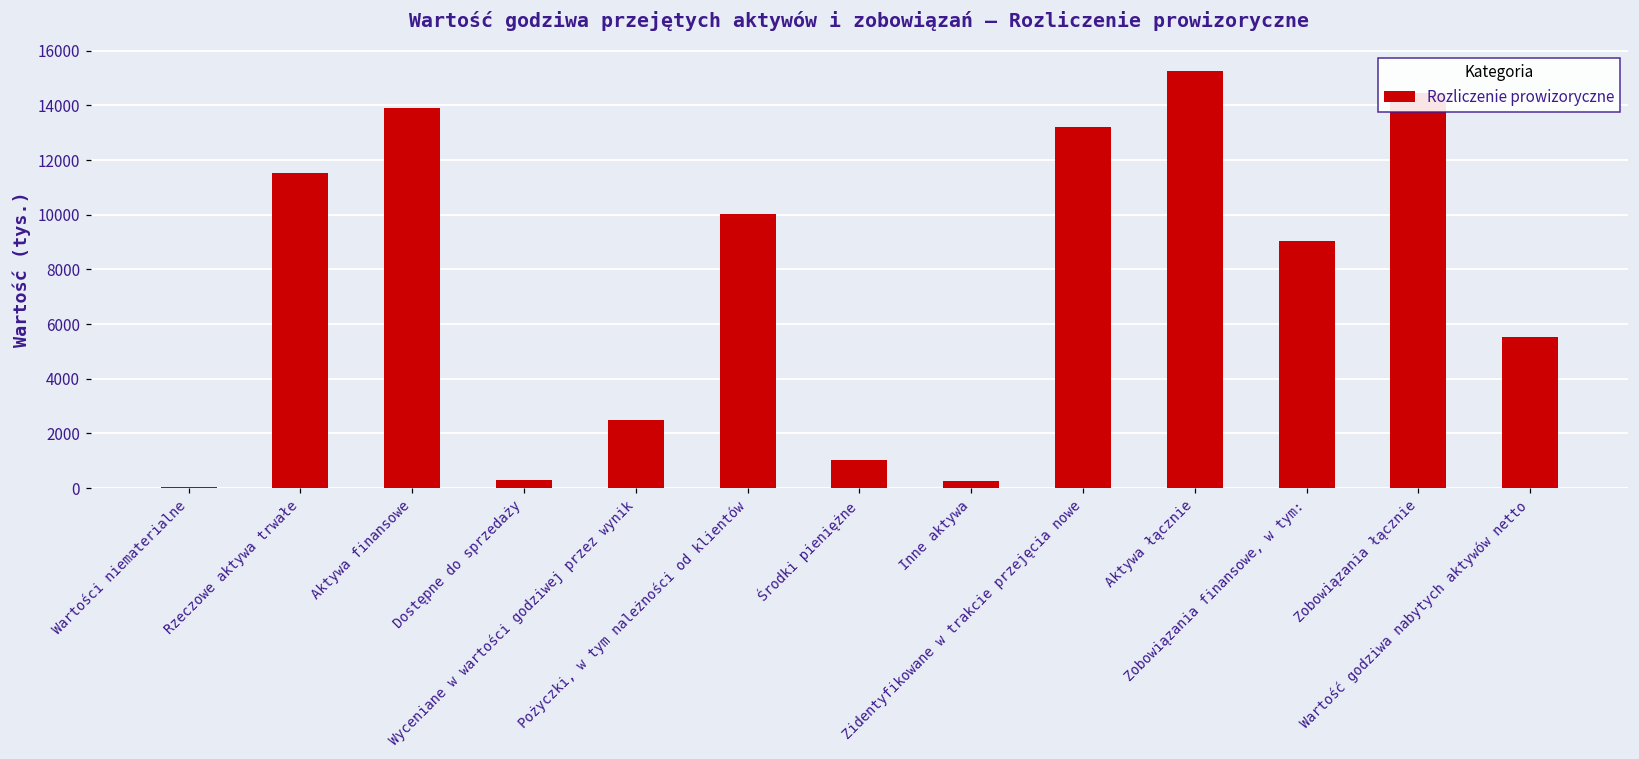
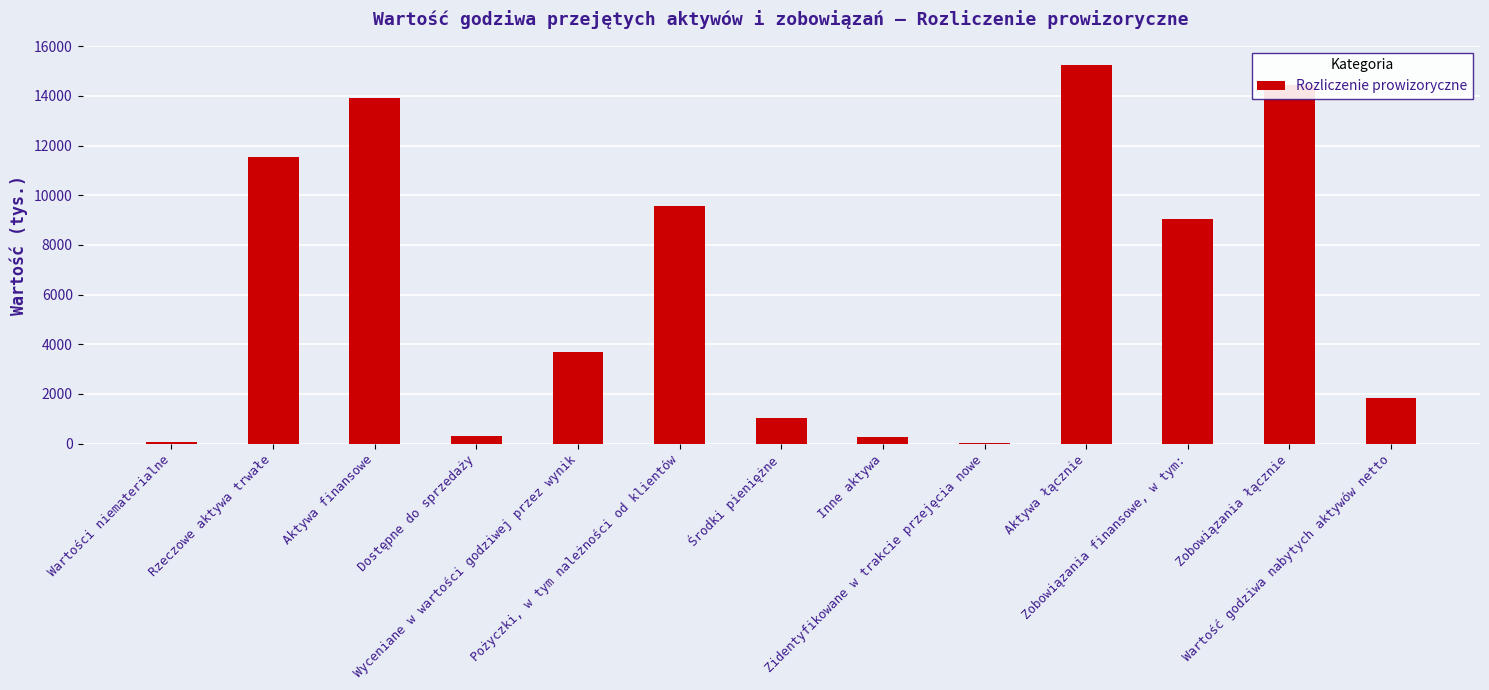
  {
    "Rzeczowe aktywa trwałe": 11500,
    "Aktywa finansowe": 13900,
    "Dostępne do sprzedaży": 300,
-   "Wyceniane w wartości godziwej przez wynik": 2500,
-   "Pożyczki, w tym należności od klientów": 10000,
+   "Wyceniane w wartości godziwej przez wynik": 3700,
+   "Pożyczki, w tym należności od klientów": 9600,
    "Środki pieniężne": 1000,
    "Inne aktywa": 300,
-   "Zidentyfikowane w trakcie przejęcia nowe": 13200,
+   "Zidentyfikowane w trakcie przejęcia nowe": 0,
    "Aktywa łącznie": 15300,
    "Zobowiązania finansowe, w tym:": 9000,
-   "Wartość godziwa nabytych aktywów netto": 5500
+   "Wartość godziwa nabytych aktywów netto": 1800
  }
